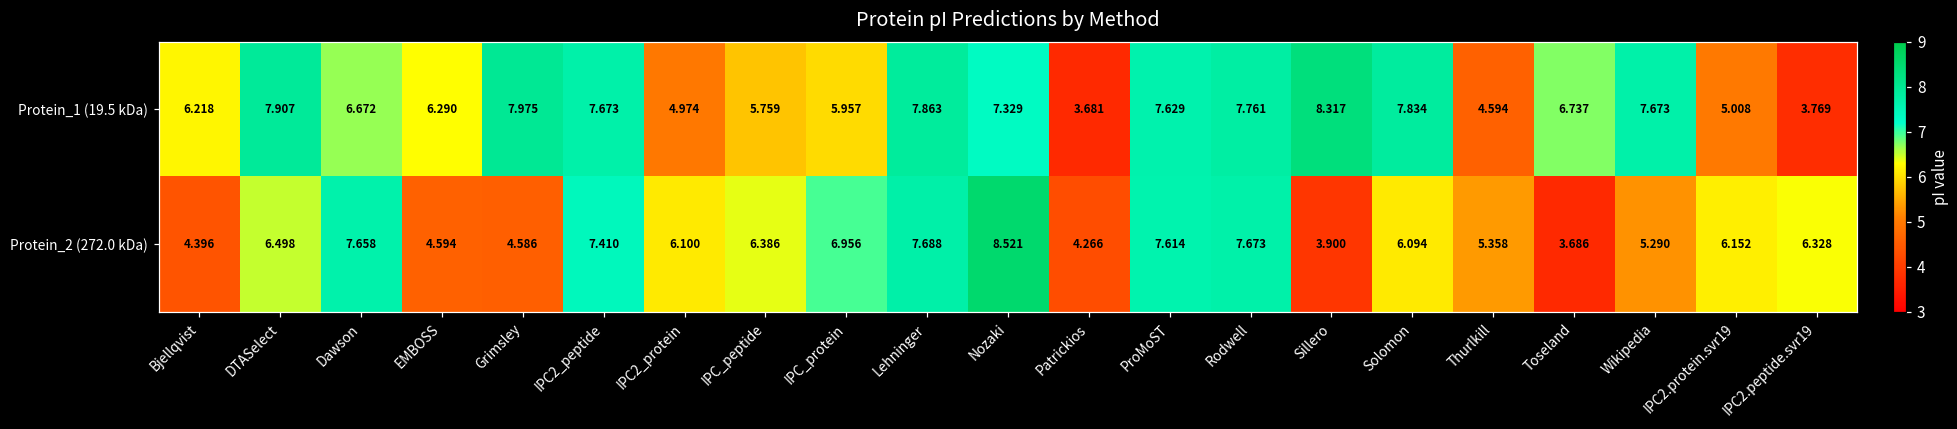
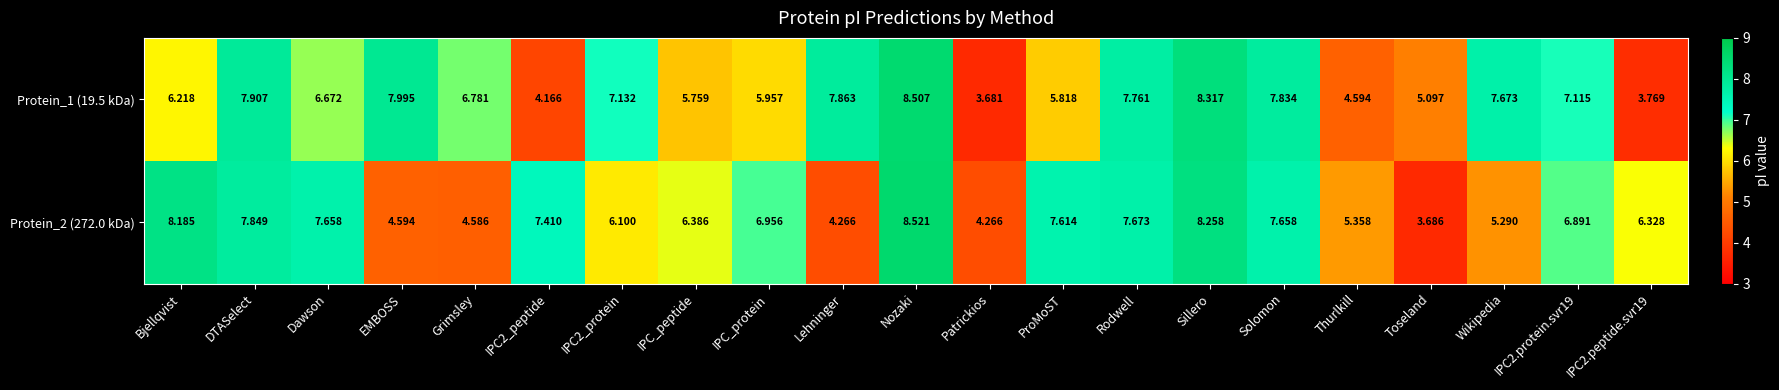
  {
    "Protein_1 (19.5 kDa)": {
      "Bjellqvist": 6.218,
      "DTASelect": 7.907,
      "Dawson": 6.672,
-     "EMBOSS": 6.290,
-     "Grimsley": 7.975,
-     "IPC2_peptide": 7.673,
-     "IPC2_protein": 4.974,
+     "EMBOSS": 7.995,
+     "Grimsley": 6.781,
+     "IPC2_peptide": 4.166,
+     "IPC2_protein": 7.132,
      "IPC_peptide": 5.759,
      "IPC_protein": 5.957,
      "Lehninger": 7.863,
-     "Nozaki": 7.329,
+     "Nozaki": 8.507,
      "Patrickios": 3.681,
-     "ProMoST": 7.629,
+     "ProMoST": 5.818,
      "Rodwell": 7.761,
      "Sillero": 8.317,
      "Solomon": 7.834,
      "Thurlkill": 4.594,
-     "Toseland": 6.737,
+     "Toseland": 5.097,
      "Wikipedia": 7.673,
-     "IPC2.protein.svr19": 5.008,
+     "IPC2.protein.svr19": 7.115,
      "IPC2.peptide.svr19": 3.769
    },
    "Protein_2 (272.0 kDa)": {
-     "Bjellqvist": 4.396,
-     "DTASelect": 6.498,
+     "Bjellqvist": 8.185,
+     "DTASelect": 7.849,
      "Dawson": 7.658,
      "EMBOSS": 4.594,
      "Grimsley": 4.586,
      "IPC2_peptide": 7.410,
      "IPC2_protein": 6.100,
      "IPC_peptide": 6.386,
      "IPC_protein": 6.956,
-     "Lehninger": 7.688,
+     "Lehninger": 4.266,
      "Nozaki": 8.521,
      "Patrickios": 4.266,
      "ProMoST": 7.614,
      "Rodwell": 7.673,
-     "Sillero": 3.900,
-     "Solomon": 6.094,
+     "Sillero": 8.258,
+     "Solomon": 7.658,
      "Thurlkill": 5.358,
      "Toseland": 3.686,
      "Wikipedia": 5.290,
-     "IPC2.protein.svr19": 6.152,
+     "IPC2.protein.svr19": 6.891,
      "IPC2.peptide.svr19": 6.328
    }
  }
